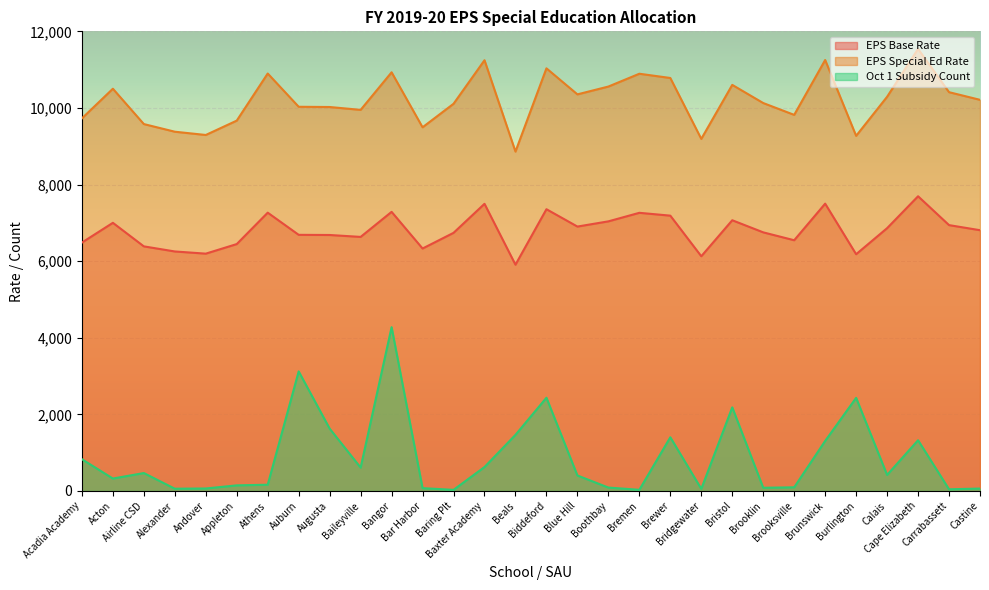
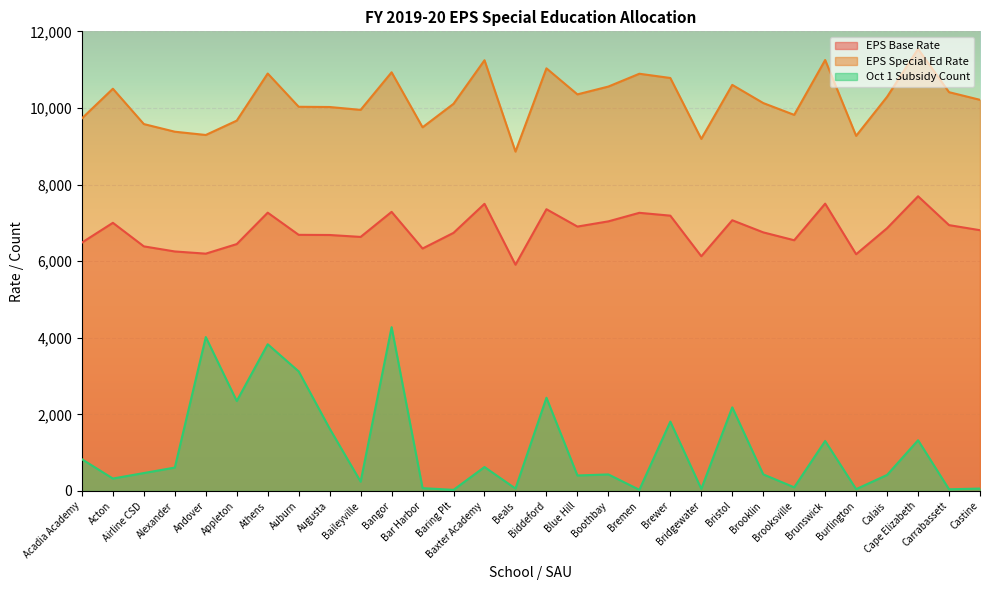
  {
    "Oct 1 Subsidy Count": {
      "Acadia Academy": "800",
      "Acton": "300",
      "Airline CSD": "500",
-     "Alexander": "100",
-     "Andover": "100",
-     "Appleton": "100",
-     "Athens": "200",
+     "Alexander": "600",
+     "Andover": "4,000",
+     "Appleton": "2,300",
+     "Athens": "3,800",
      "Auburn": "3,100",
      "Augusta": "1,600",
-     "Baileyville": "600",
+     "Baileyville": "200",
      "Bangor": "4,300",
      "Bar Harbor": "100",
      "Baring Plt": "0",
      "Baxter Academy": "600",
-     "Beals": "1,500",
+     "Beals": "100",
      "Biddeford": "2,400",
      "Blue Hill": "400",
-     "Boothbay": "100",
+     "Boothbay": "400",
      "Bremen": "0",
-     "Brewer": "1,400",
+     "Brewer": "1,800",
      "Bridgewater": "100",
      "Bristol": "2,200",
-     "Brooklin": "100",
+     "Brooklin": "400",
      "Brooksville": "100",
      "Brunswick": "1,300",
-     "Burlington": "2,400",
+     "Burlington": "0",
      "Calais": "400",
      "Cape Elizabeth": "1,300",
      "Carrabassett": "0",
      "Castine": "100"
    }
  }
